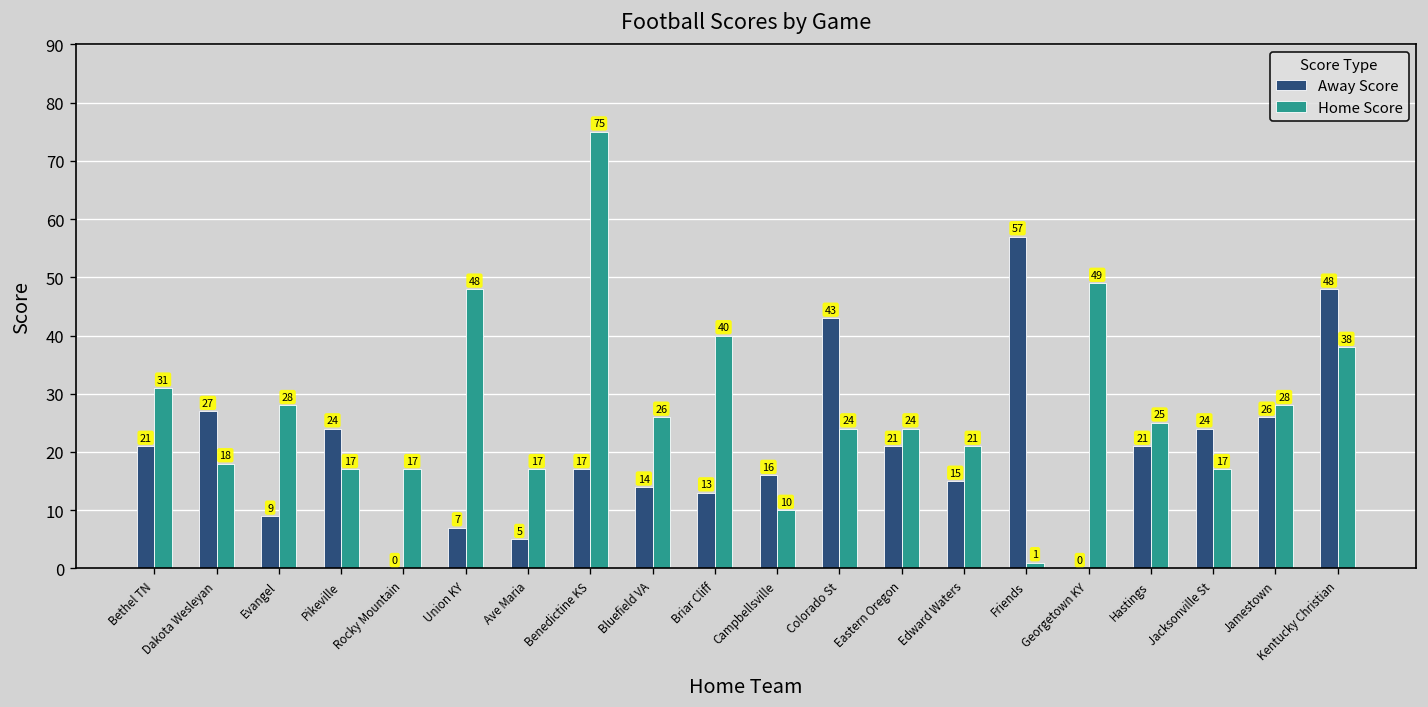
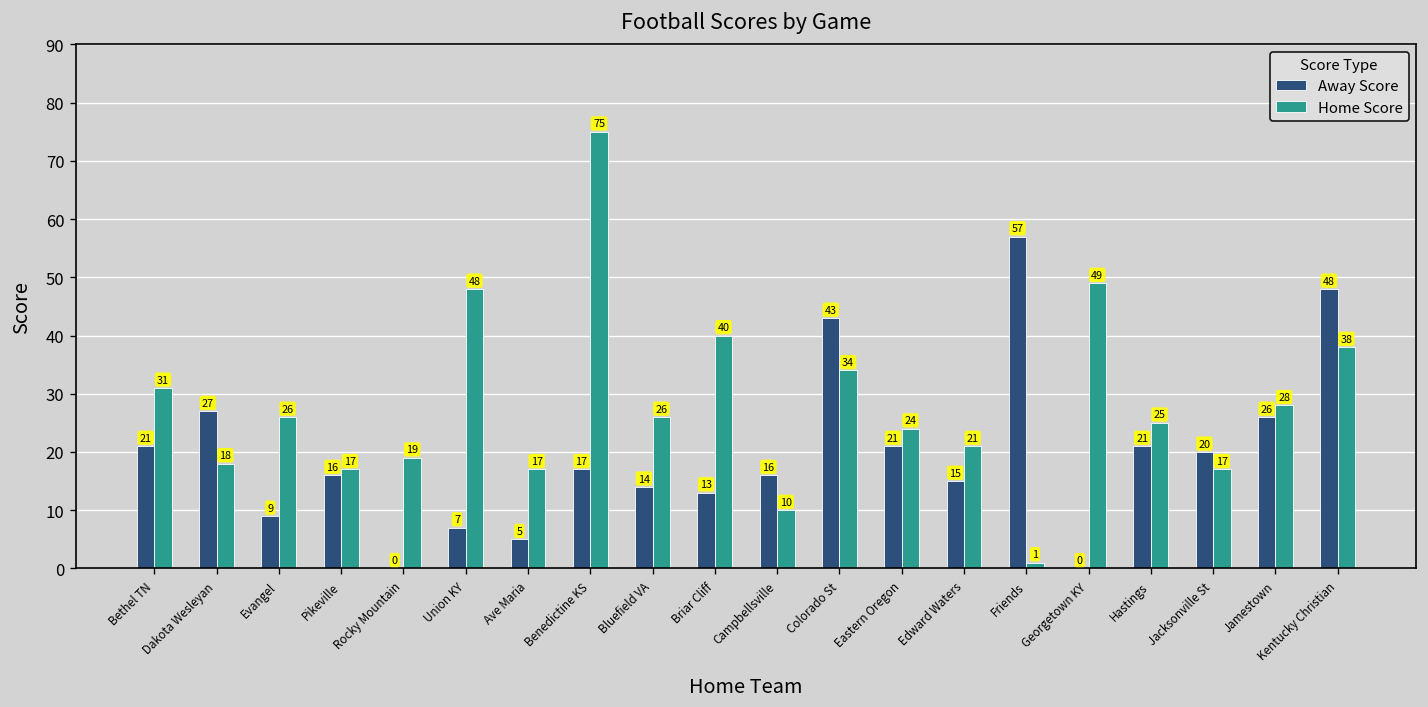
  {
    "Away Score": {
-     "Pikeville": 24,
-     "Jacksonville St": 24
+     "Pikeville": 16,
+     "Jacksonville St": 20
    },
    "Home Score": {
-     "Evangel": 28,
-     "Rocky Mountain": 17,
-     "Colorado St": 24
+     "Evangel": 26,
+     "Rocky Mountain": 19,
+     "Colorado St": 34
    }
  }
